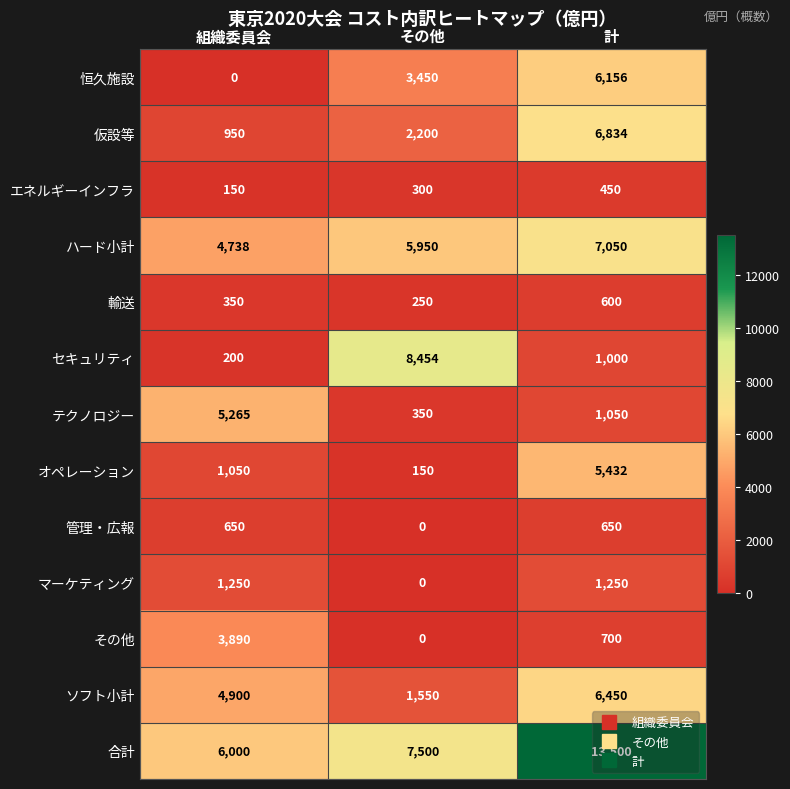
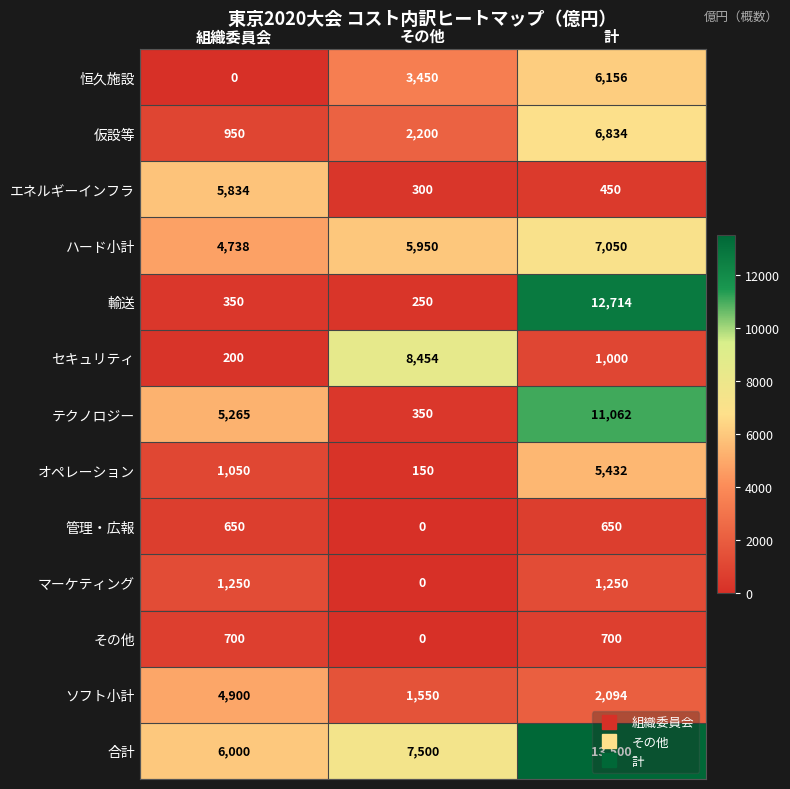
  {
    "恒久施設": {
      "組織委員会": "0",
      "その他": "3,450",
      "計": "6,156"
    },
    "仮設等": {
      "組織委員会": "950",
      "その他": "2,200",
      "計": "6,834"
    },
    "エネルギーインフラ": {
-     "組織委員会": "150",
+     "組織委員会": "5,834",
      "その他": "300",
      "計": "450"
    },
    "ハード小計": {
      "組織委員会": "4,738",
      "その他": "5,950",
      "計": "7,050"
    },
    "輸送": {
      "組織委員会": "350",
      "その他": "250",
-     "計": "600"
+     "計": "12,714"
    },
    "セキュリティ": {
      "組織委員会": "200",
      "その他": "8,454",
      "計": "1,000"
    },
    "テクノロジー": {
      "組織委員会": "5,265",
      "その他": "350",
-     "計": "1,050"
+     "計": "11,062"
    },
    "オペレーション": {
      "組織委員会": "1,050",
      "その他": "150",
      "計": "5,432"
    },
    "管理・広報": {
      "組織委員会": "650",
      "その他": "0",
      "計": "650"
    },
    "マーケティング": {
      "組織委員会": "1,250",
      "その他": "0",
      "計": "1,250"
    },
    "その他": {
-     "組織委員会": "3,890",
+     "組織委員会": "700",
      "その他": "0",
      "計": "700"
    },
    "ソフト小計": {
      "組織委員会": "4,900",
      "その他": "1,550",
-     "計": "6,450"
+     "計": "2,094"
    },
    "合計": {
      "組織委員会": "6,000",
      "その他": "7,500"
    }
  }
